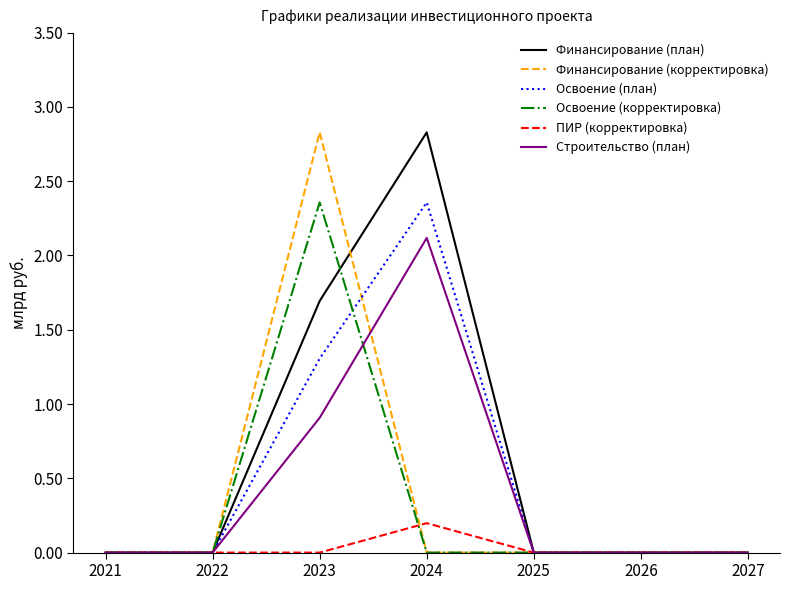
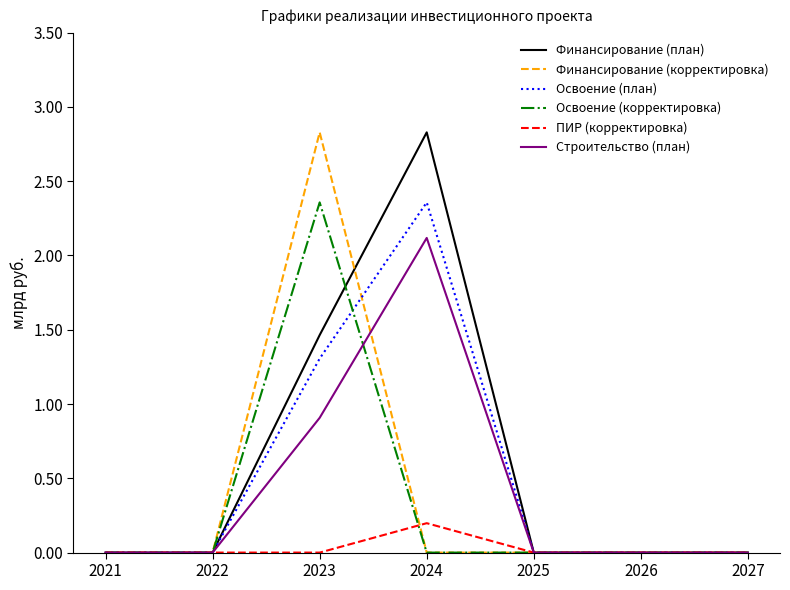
  {
    "Финансирование (план)": {
-     "2023": 1.69,
+     "2023": 1.46,
      "2024": 2.83
    },
    "Финансирование (корректировка)": {
      "2023": 2.83
    },
    "Освоение (план)": {
      "2023": 1.31,
      "2024": 2.36
    },
    "Освоение (корректировка)": {
      "2023": 2.36
    },
    "ПИР (корректировка)": {
      "2023": 0.00,
      "2024": 0.20
    },
    "Строительство (план)": {
      "2023": 0.91,
      "2024": 2.12
    }
  }
